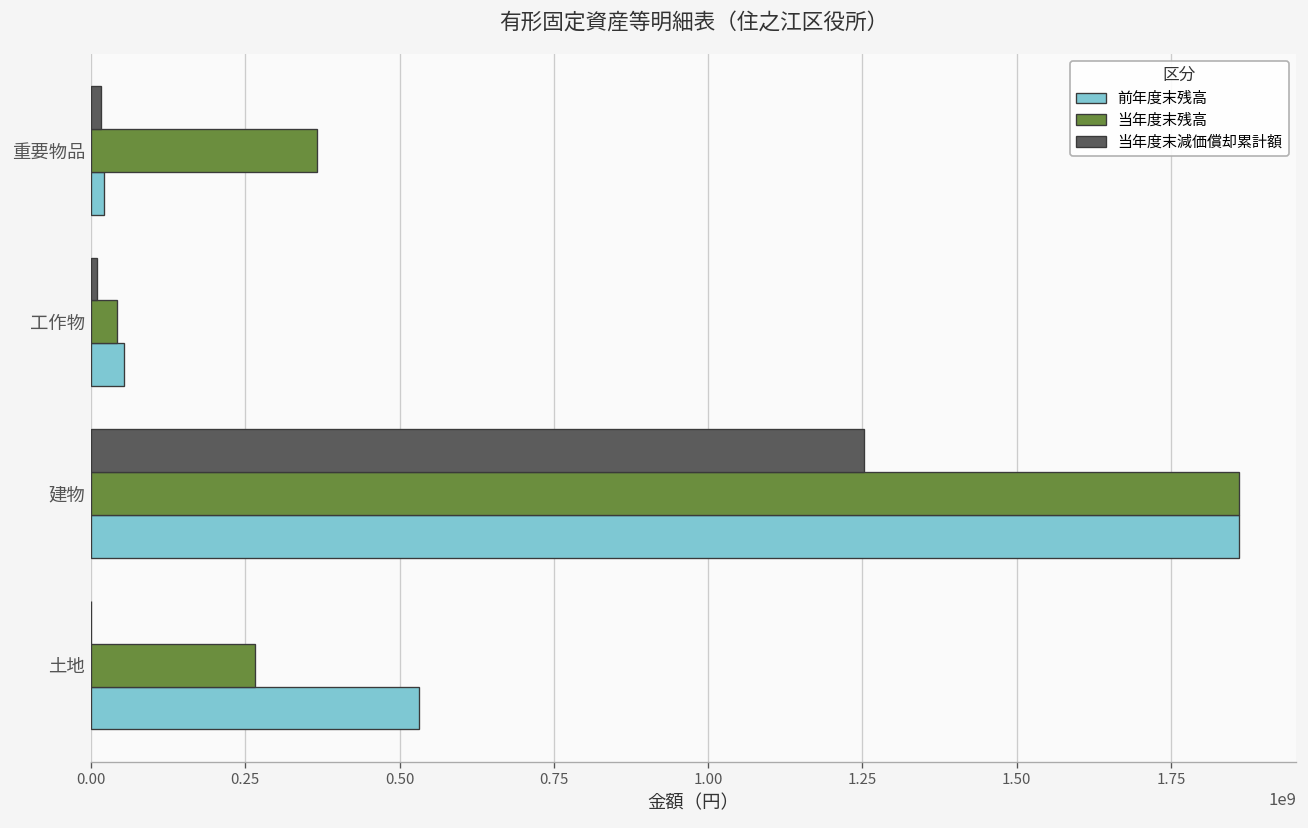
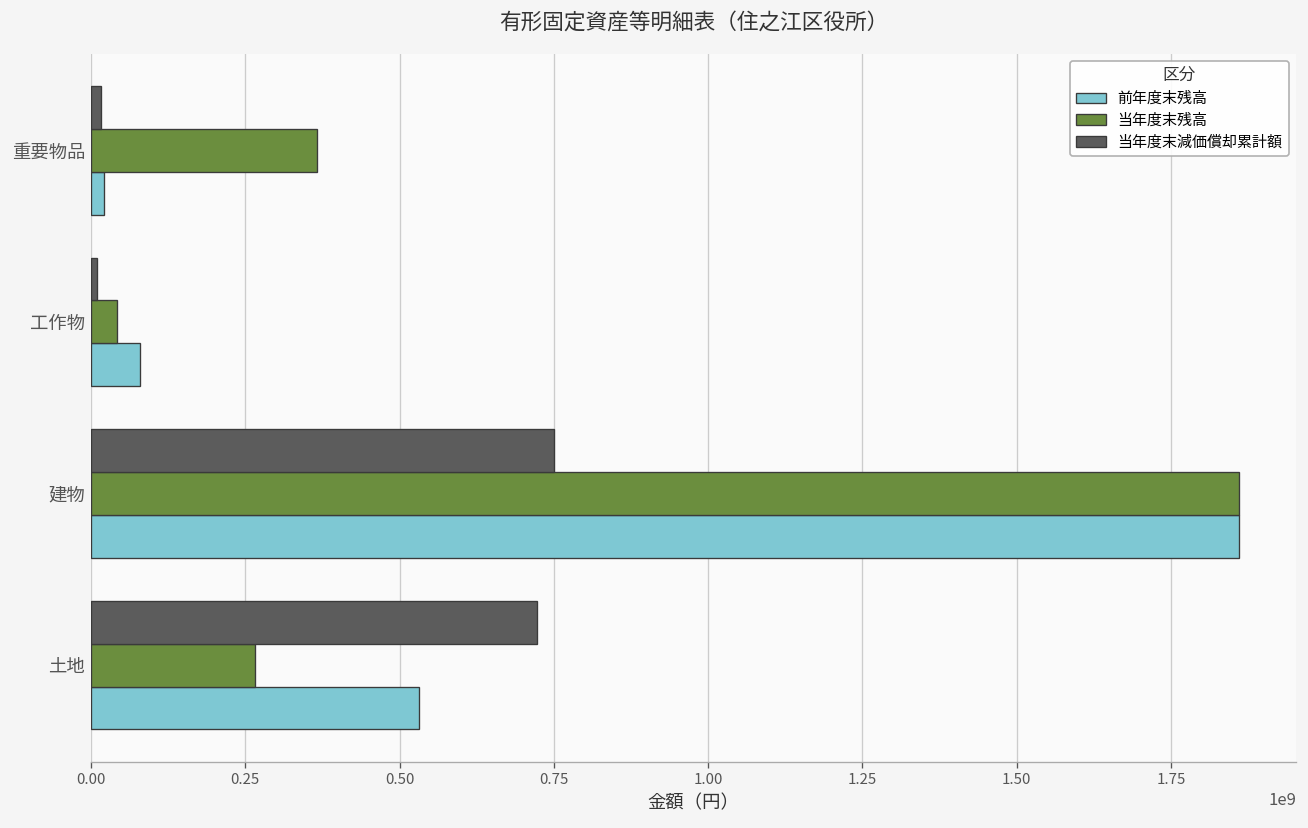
  {
    "前年度末残高": {
      "重要物品": 20000000,
-     "工作物": 50000000,
+     "工作物": 80000000,
      "建物": 1860000000,
      "土地": 530000000
    },
    "当年度末残高": {
      "重要物品": 370000000,
      "工作物": 40000000,
      "建物": 1860000000,
      "土地": 270000000
    },
    "当年度末減価償却累計額": {
      "重要物品": 20000000,
      "工作物": 10000000,
-     "建物": 1250000000,
-     "土地": 0
+     "建物": 750000000,
+     "土地": 720000000
    }
  }
